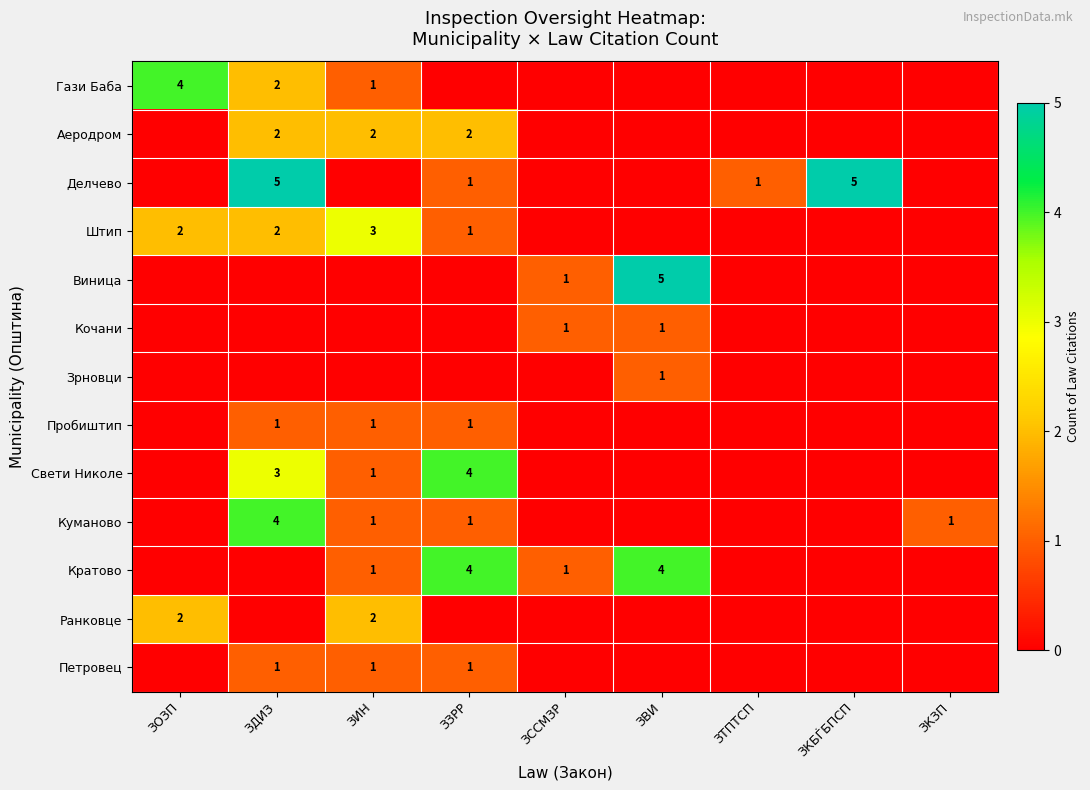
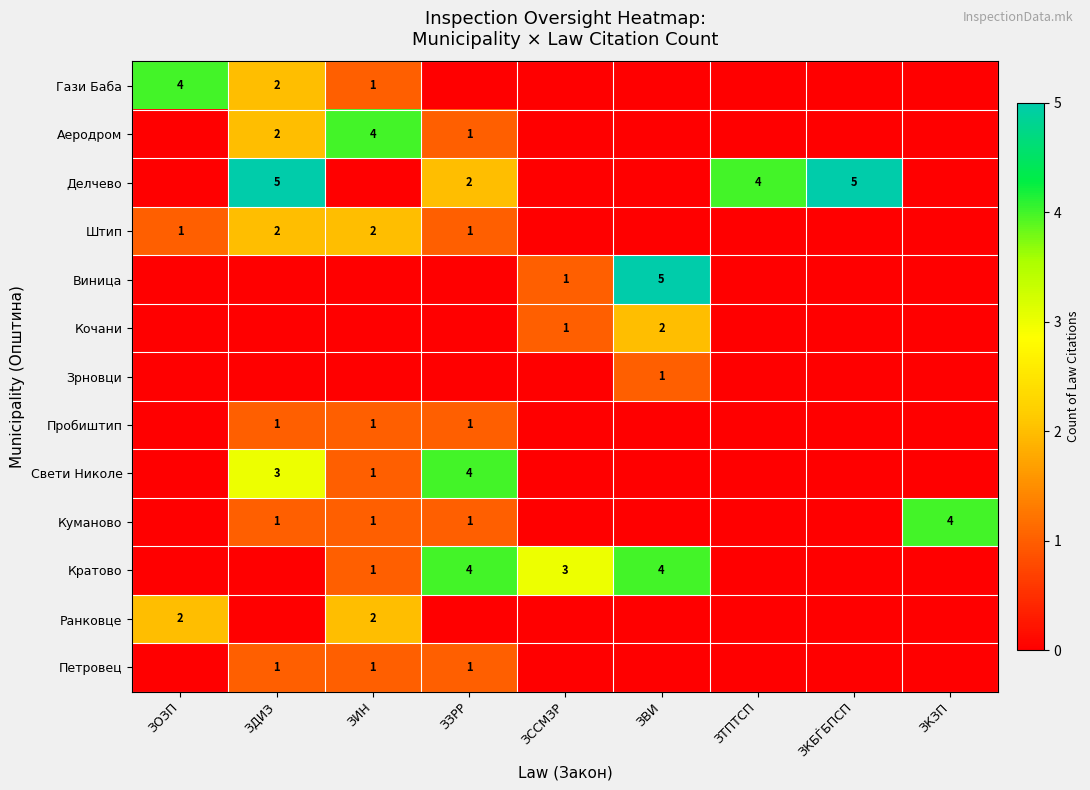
  {
    "Гази Баба": {
      "ЗОЗП": 4,
      "ЗДИЗ": 2,
      "ЗИН": 1
    },
    "Аеродром": {
      "ЗДИЗ": 2,
-     "ЗИН": 2,
-     "ЗЗРР": 2
+     "ЗИН": 4,
+     "ЗЗРР": 1
    },
    "Делчево": {
      "ЗДИЗ": 5,
-     "ЗЗРР": 1,
-     "ЗТПТСП": 1,
+     "ЗЗРР": 2,
+     "ЗТПТСП": 4,
      "ЗКБЃБПСП": 5
    },
    "Штип": {
-     "ЗОЗП": 2,
+     "ЗОЗП": 1,
      "ЗДИЗ": 2,
-     "ЗИН": 3,
+     "ЗИН": 2,
      "ЗЗРР": 1
    },
    "Виница": {
      "ЗССМЗР": 1,
      "ЗВИ": 5
    },
    "Кочани": {
      "ЗССМЗР": 1,
-     "ЗВИ": 1
+     "ЗВИ": 2
    },
    "Зрновци": {
      "ЗВИ": 1
    },
    "Пробиштип": {
      "ЗДИЗ": 1,
      "ЗИН": 1,
      "ЗЗРР": 1
    },
    "Свети Николе": {
      "ЗДИЗ": 3,
      "ЗИН": 1,
      "ЗЗРР": 4
    },
    "Куманово": {
-     "ЗДИЗ": 4,
+     "ЗДИЗ": 1,
      "ЗИН": 1,
      "ЗЗРР": 1,
-     "ЗКЗП": 1
+     "ЗКЗП": 4
    },
    "Кратово": {
      "ЗИН": 1,
      "ЗЗРР": 4,
-     "ЗССМЗР": 1,
+     "ЗССМЗР": 3,
      "ЗВИ": 4
    },
    "Ранковце": {
      "ЗОЗП": 2,
      "ЗИН": 2
    },
    "Петровец": {
      "ЗДИЗ": 1,
      "ЗИН": 1,
      "ЗЗРР": 1
    }
  }
